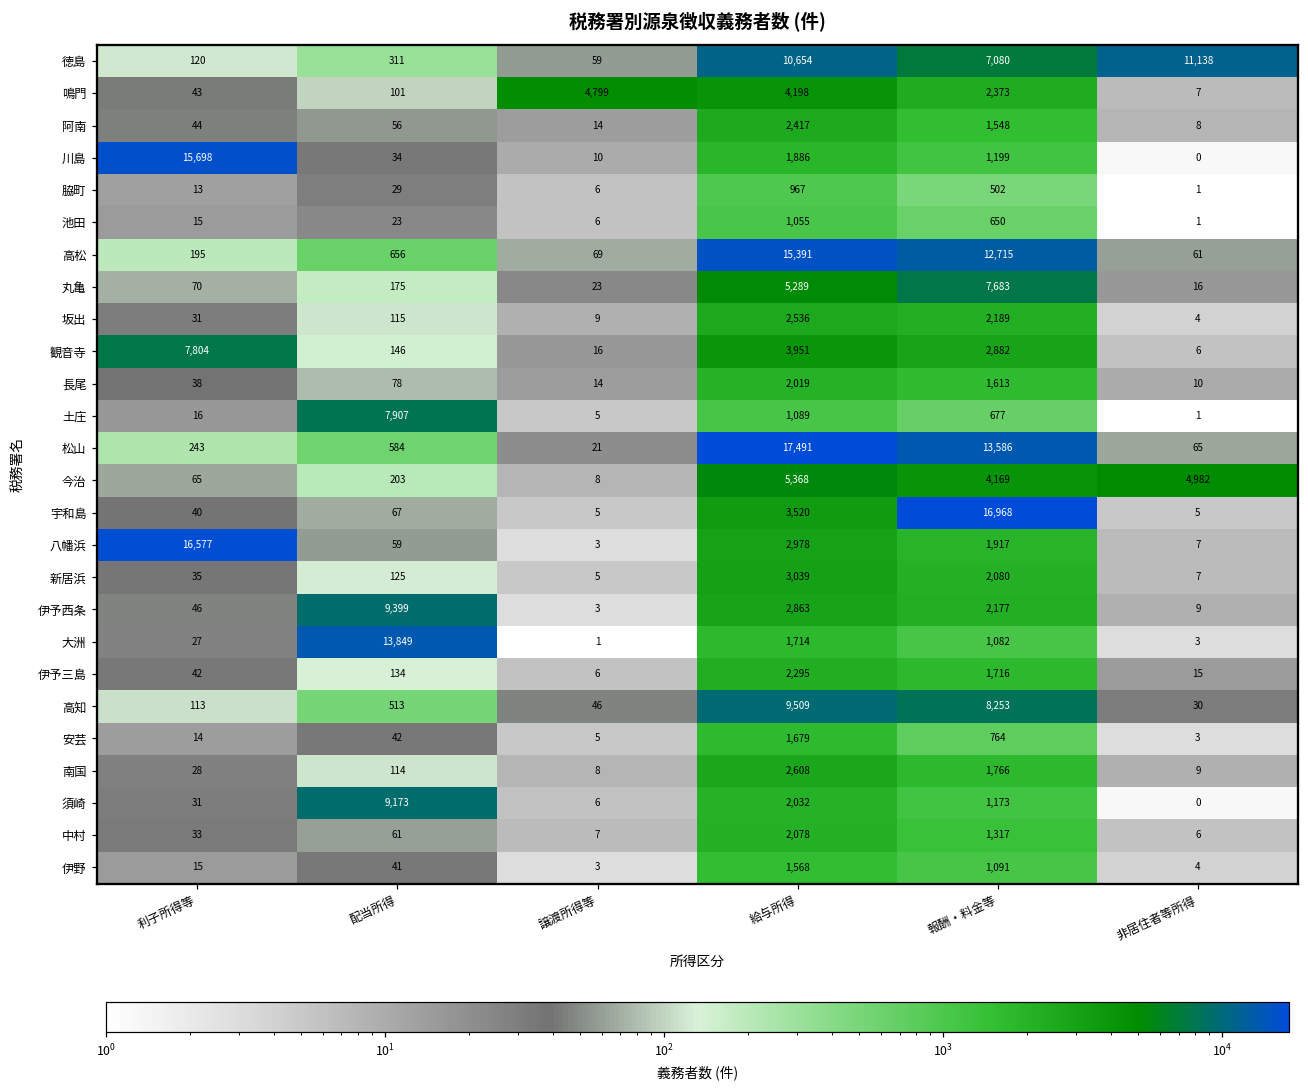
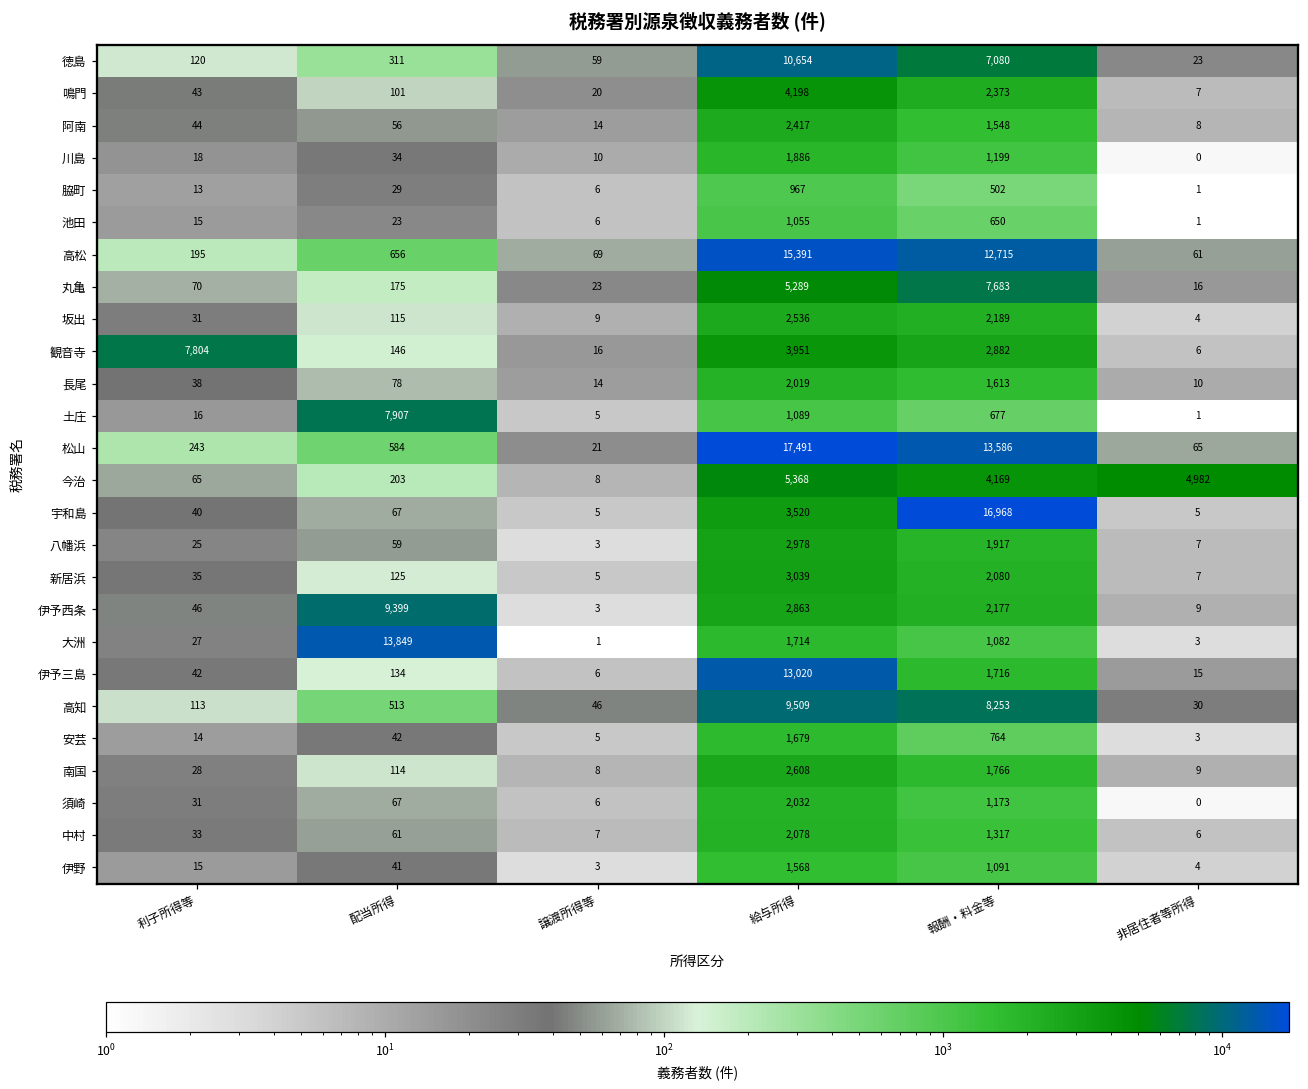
  {
    "徳島": {
      "利子所得等": "120",
      "配当所得": "311",
      "譲渡所得等": "59",
      "給与所得": "10,654",
      "報酬・料金等": "7,080",
-     "非居住者等所得": "11,138"
+     "非居住者等所得": "23"
    },
    "鳴門": {
      "利子所得等": "43",
      "配当所得": "101",
-     "譲渡所得等": "4,799",
+     "譲渡所得等": "20",
      "給与所得": "4,198",
      "報酬・料金等": "2,373",
      "非居住者等所得": "7"
    },
    "阿南": {
      "利子所得等": "44",
      "配当所得": "56",
      "譲渡所得等": "14",
      "給与所得": "2,417",
      "報酬・料金等": "1,548",
      "非居住者等所得": "8"
    },
    "川島": {
-     "利子所得等": "15,698",
+     "利子所得等": "18",
      "配当所得": "34",
      "譲渡所得等": "10",
      "給与所得": "1,886",
      "報酬・料金等": "1,199",
      "非居住者等所得": "0"
    },
    "脇町": {
      "利子所得等": "13",
      "配当所得": "29",
      "譲渡所得等": "6",
      "給与所得": "967",
      "報酬・料金等": "502",
      "非居住者等所得": "1"
    },
    "池田": {
      "利子所得等": "15",
      "配当所得": "23",
      "譲渡所得等": "6",
      "給与所得": "1,055",
      "報酬・料金等": "650",
      "非居住者等所得": "1"
    },
    "高松": {
      "利子所得等": "195",
      "配当所得": "656",
      "譲渡所得等": "69",
      "給与所得": "15,391",
      "報酬・料金等": "12,715",
      "非居住者等所得": "61"
    },
    "丸亀": {
      "利子所得等": "70",
      "配当所得": "175",
      "譲渡所得等": "23",
      "給与所得": "5,289",
      "報酬・料金等": "7,683",
      "非居住者等所得": "16"
    },
    "坂出": {
      "利子所得等": "31",
      "配当所得": "115",
      "譲渡所得等": "9",
      "給与所得": "2,536",
      "報酬・料金等": "2,189",
      "非居住者等所得": "4"
    },
    "観音寺": {
      "利子所得等": "7,804",
      "配当所得": "146",
      "譲渡所得等": "16",
      "給与所得": "3,951",
      "報酬・料金等": "2,882",
      "非居住者等所得": "6"
    },
    "長尾": {
      "利子所得等": "38",
      "配当所得": "78",
      "譲渡所得等": "14",
      "給与所得": "2,019",
      "報酬・料金等": "1,613",
      "非居住者等所得": "10"
    },
    "土庄": {
      "利子所得等": "16",
      "配当所得": "7,907",
      "譲渡所得等": "5",
      "給与所得": "1,089",
      "報酬・料金等": "677",
      "非居住者等所得": "1"
    },
    "松山": {
      "利子所得等": "243",
      "配当所得": "584",
      "譲渡所得等": "21",
      "給与所得": "17,491",
      "報酬・料金等": "13,586",
      "非居住者等所得": "65"
    },
    "今治": {
      "利子所得等": "65",
      "配当所得": "203",
      "譲渡所得等": "8",
      "給与所得": "5,368",
      "報酬・料金等": "4,169",
      "非居住者等所得": "4,982"
    },
    "宇和島": {
      "利子所得等": "40",
      "配当所得": "67",
      "譲渡所得等": "5",
      "給与所得": "3,520",
      "報酬・料金等": "16,968",
      "非居住者等所得": "5"
    },
    "八幡浜": {
-     "利子所得等": "16,577",
+     "利子所得等": "25",
      "配当所得": "59",
      "譲渡所得等": "3",
      "給与所得": "2,978",
      "報酬・料金等": "1,917",
      "非居住者等所得": "7"
    },
    "新居浜": {
      "利子所得等": "35",
      "配当所得": "125",
      "譲渡所得等": "5",
      "給与所得": "3,039",
      "報酬・料金等": "2,080",
      "非居住者等所得": "7"
    },
    "伊予西条": {
      "利子所得等": "46",
      "配当所得": "9,399",
      "譲渡所得等": "3",
      "給与所得": "2,863",
      "報酬・料金等": "2,177",
      "非居住者等所得": "9"
    },
    "大洲": {
      "利子所得等": "27",
      "配当所得": "13,849",
      "譲渡所得等": "1",
      "給与所得": "1,714",
      "報酬・料金等": "1,082",
      "非居住者等所得": "3"
    },
    "伊予三島": {
      "利子所得等": "42",
      "配当所得": "134",
      "譲渡所得等": "6",
-     "給与所得": "2,295",
+     "給与所得": "13,020",
      "報酬・料金等": "1,716",
      "非居住者等所得": "15"
    },
    "高知": {
      "利子所得等": "113",
      "配当所得": "513",
      "譲渡所得等": "46",
      "給与所得": "9,509",
      "報酬・料金等": "8,253",
      "非居住者等所得": "30"
    },
    "安芸": {
      "利子所得等": "14",
      "配当所得": "42",
      "譲渡所得等": "5",
      "給与所得": "1,679",
      "報酬・料金等": "764",
      "非居住者等所得": "3"
    },
    "南国": {
      "利子所得等": "28",
      "配当所得": "114",
      "譲渡所得等": "8",
      "給与所得": "2,608",
      "報酬・料金等": "1,766",
      "非居住者等所得": "9"
    },
    "須崎": {
      "利子所得等": "31",
-     "配当所得": "9,173",
+     "配当所得": "67",
      "譲渡所得等": "6",
      "給与所得": "2,032",
      "報酬・料金等": "1,173",
      "非居住者等所得": "0"
    },
    "中村": {
      "利子所得等": "33",
      "配当所得": "61",
      "譲渡所得等": "7",
      "給与所得": "2,078",
      "報酬・料金等": "1,317",
      "非居住者等所得": "6"
    },
    "伊野": {
      "利子所得等": "15",
      "配当所得": "41",
      "譲渡所得等": "3",
      "給与所得": "1,568",
      "報酬・料金等": "1,091",
      "非居住者等所得": "4"
    }
  }
